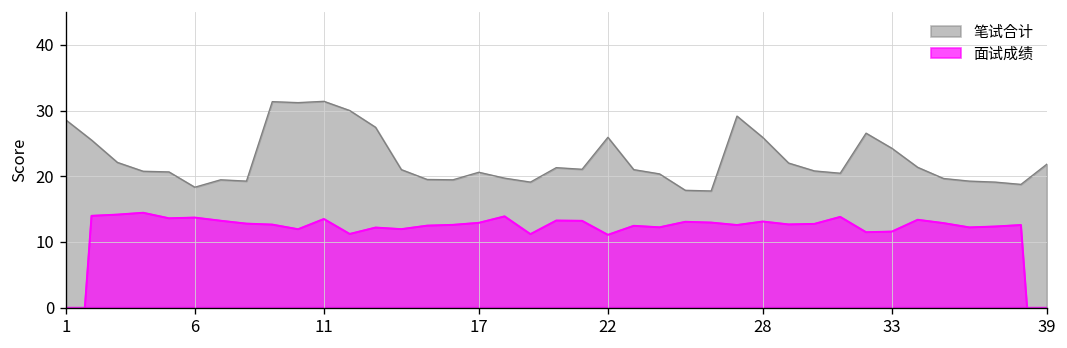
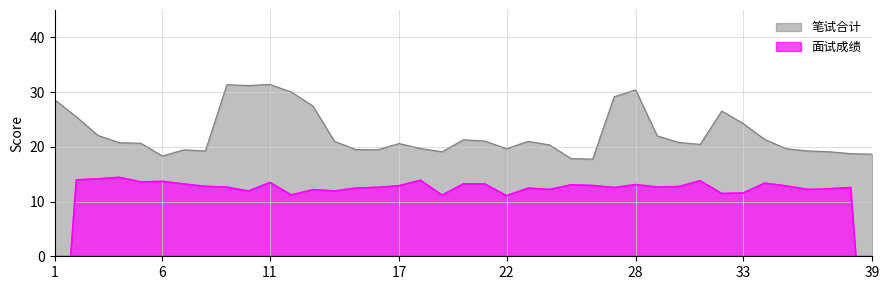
  {
    "笔试合计": {
      "1": 29,
      "6": 18,
      "11": 31,
      "17": 21,
-     "22": 26,
-     "28": 26,
+     "22": 20,
+     "28": 30,
      "33": 24,
-     "39": 22
+     "39": 19
    }
  }
